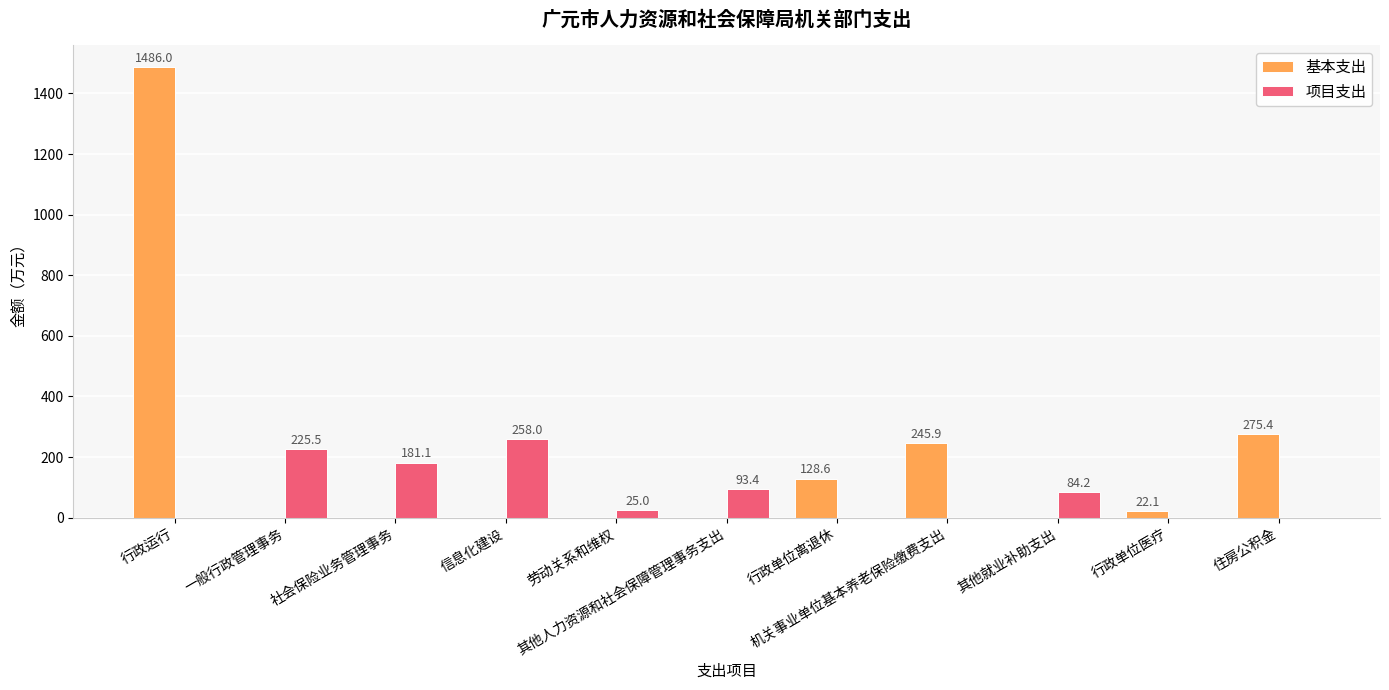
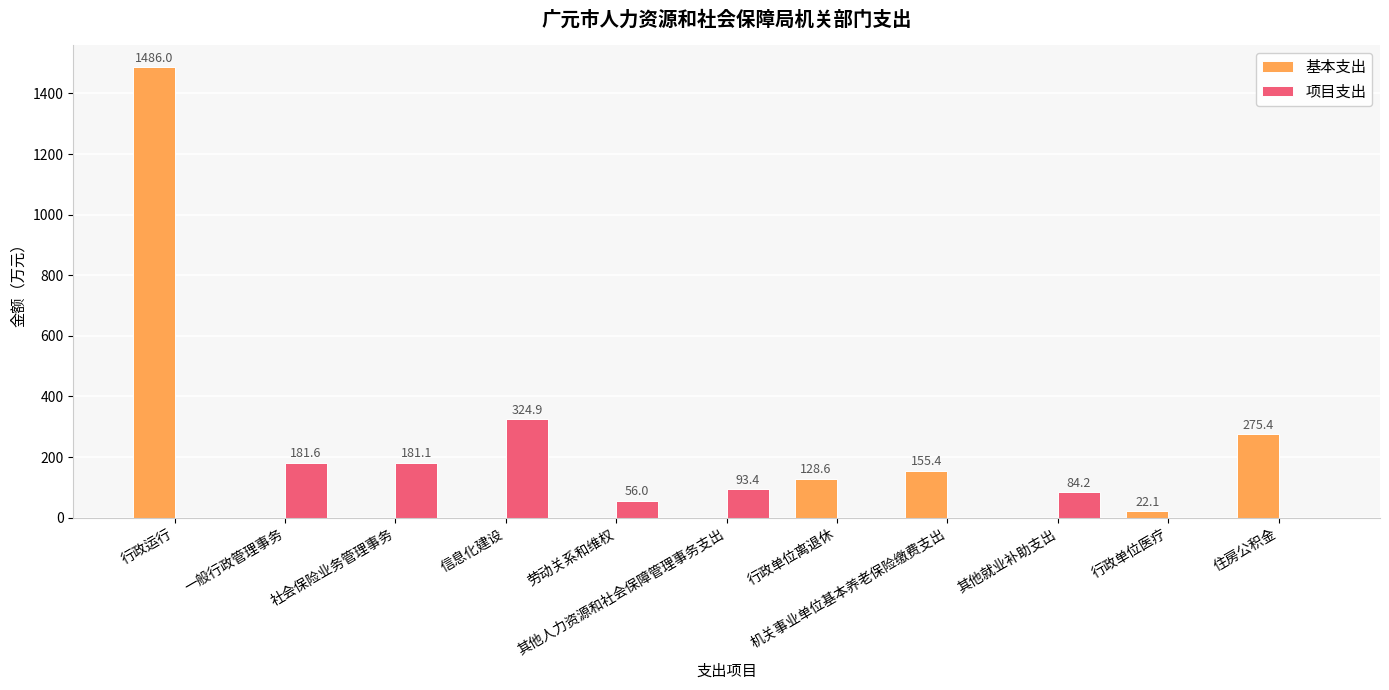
  {
    "基本支出": {
      "行政运行": 1486.0,
      "行政单位离退休": 128.6,
-     "机关事业单位基本养老保险缴费支出": 245.9,
+     "机关事业单位基本养老保险缴费支出": 155.4,
      "行政单位医疗": 22.1,
      "住房公积金": 275.4
    },
    "项目支出": {
-     "一般行政管理事务": 225.5,
+     "一般行政管理事务": 181.6,
      "社会保险业务管理事务": 181.1,
-     "信息化建设": 258.0,
-     "劳动关系和维权": 25.0,
+     "信息化建设": 324.9,
+     "劳动关系和维权": 56.0,
      "其他人力资源和社会保障管理事务支出": 93.4,
      "其他就业补助支出": 84.2
    }
  }
